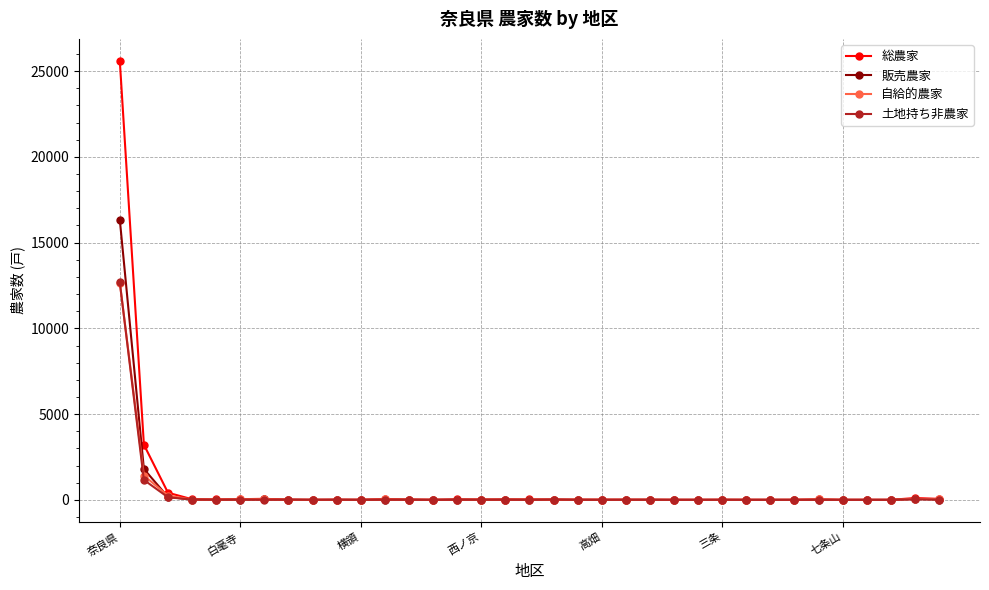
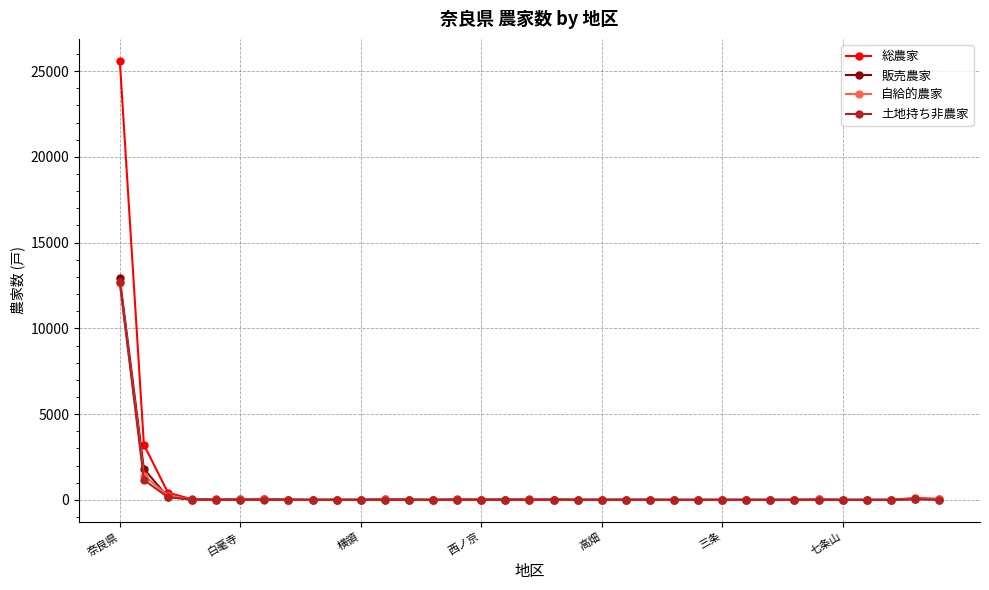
  {
    "総農家": {
      "奈良県": 25600
    },
    "販売農家": {
-     "奈良県": 16300
+     "奈良県": 12900
    }
  }
